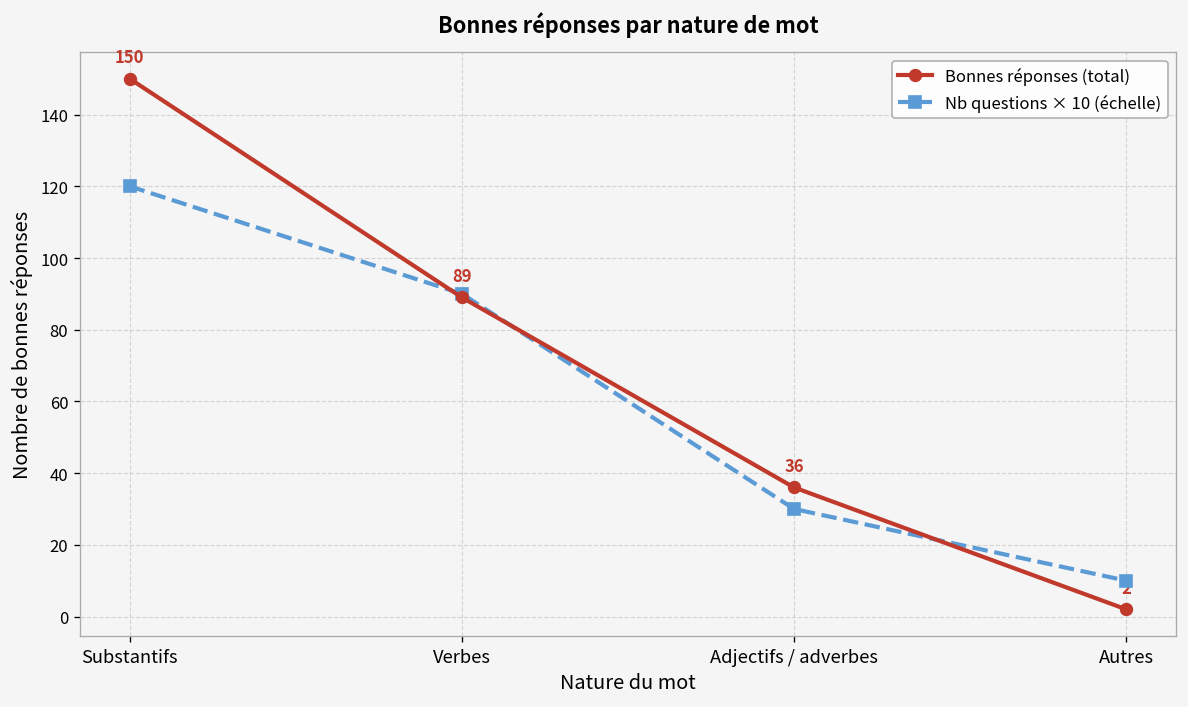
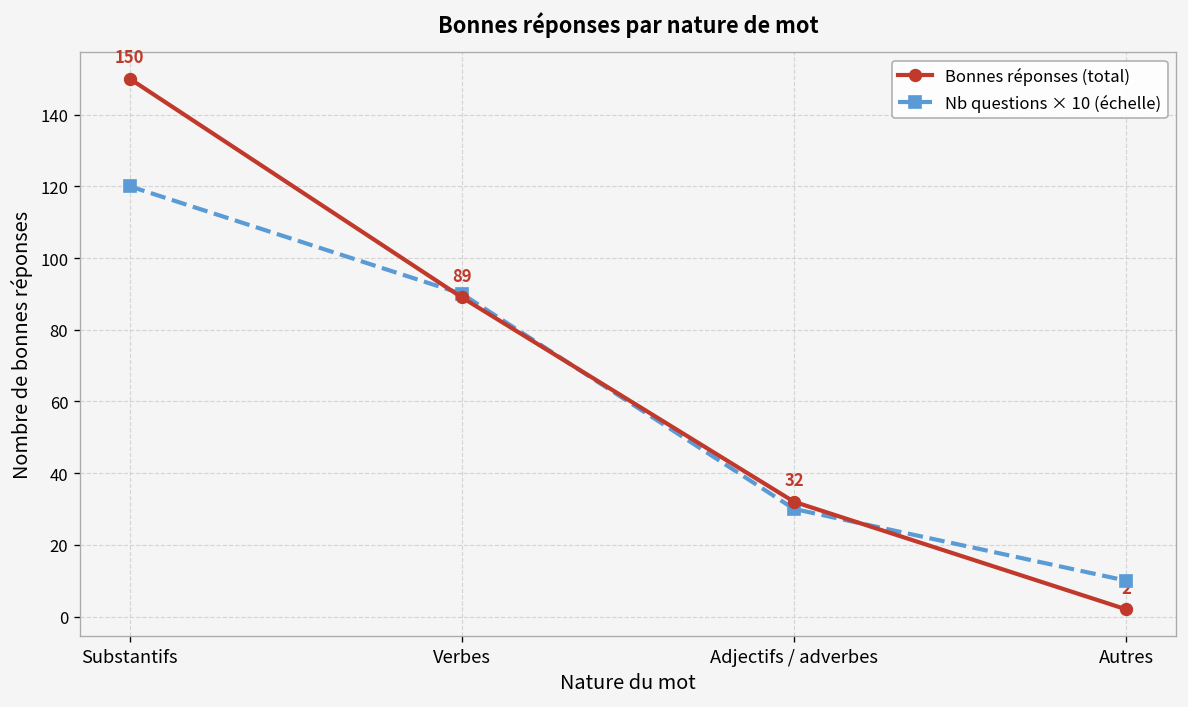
  {
    "Bonnes réponses (total)": {
      "Substantifs": 150,
      "Verbes": 89,
-     "Adjectifs / adverbes": 36
+     "Adjectifs / adverbes": 32
    },
    "Nb questions × 10 (échelle)": {
      "Substantifs": 120,
      "Adjectifs / adverbes": 30
    }
  }
